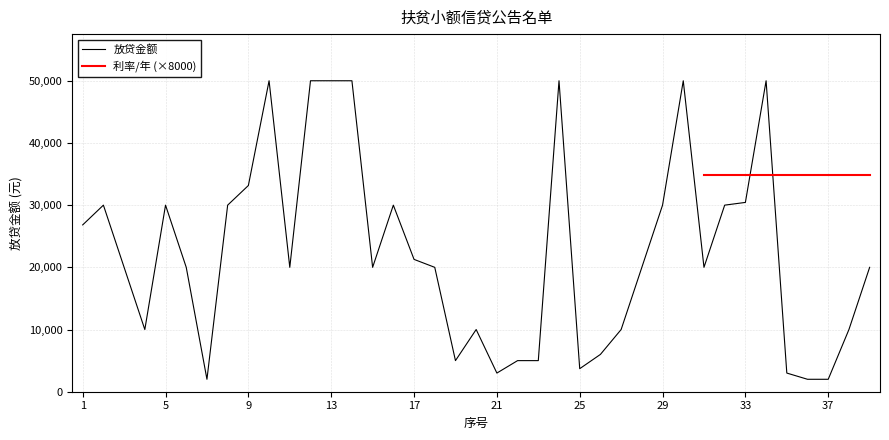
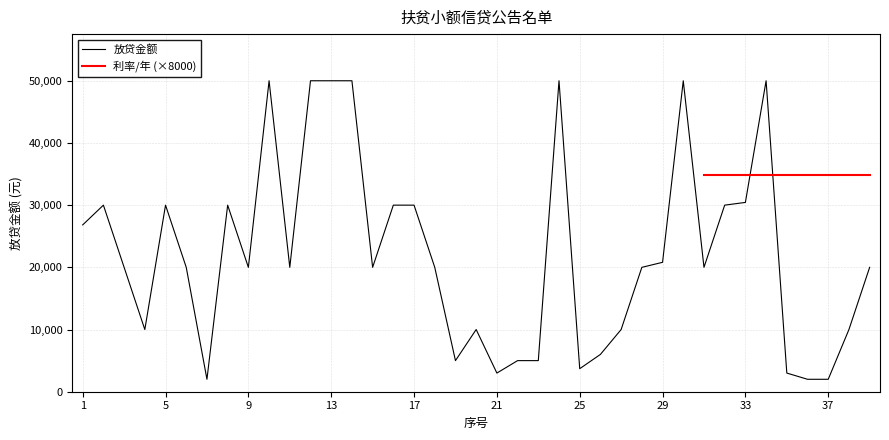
  {
    "放贷金额": {
      "1": "27,000",
      "5": "30,000",
-     "9": "33,000",
+     "9": "20,000",
      "13": "50,000",
-     "17": "21,000",
+     "17": "30,000",
      "21": "3,000",
      "25": "4,000",
-     "29": "30,000",
+     "29": "21,000",
      "33": "30,000",
      "37": "2,000"
    }
  }
